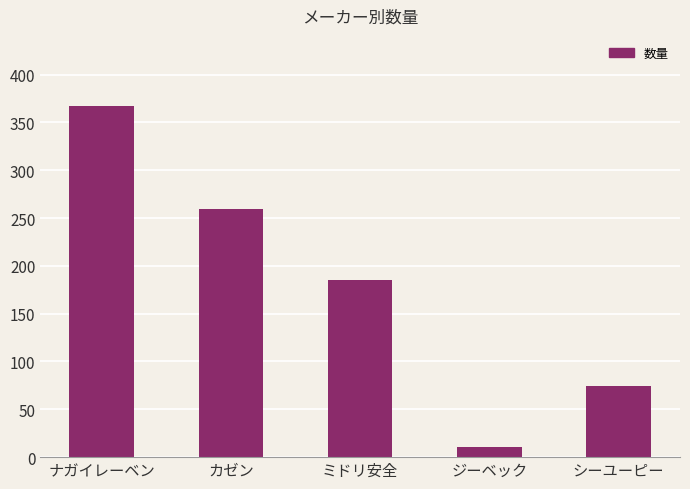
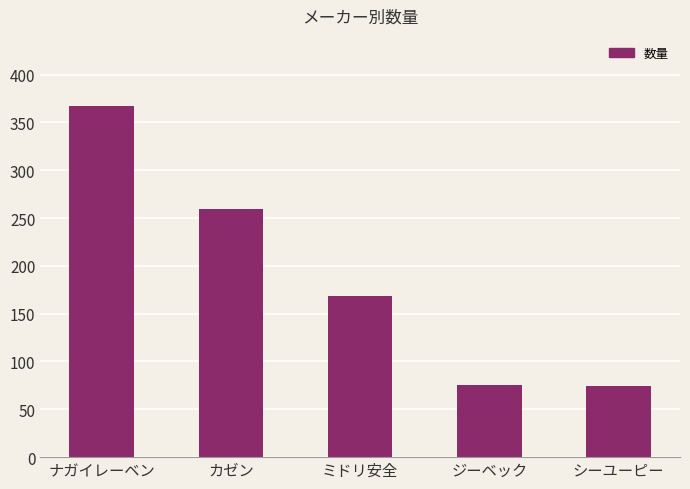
  {
    "ナガイレーベン": 370,
    "カゼン": 260,
-   "ミドリ安全": 190,
-   "ジーベック": 10,
+   "ミドリ安全": 170,
+   "ジーベック": 80,
    "シーユーピー": 70
  }
